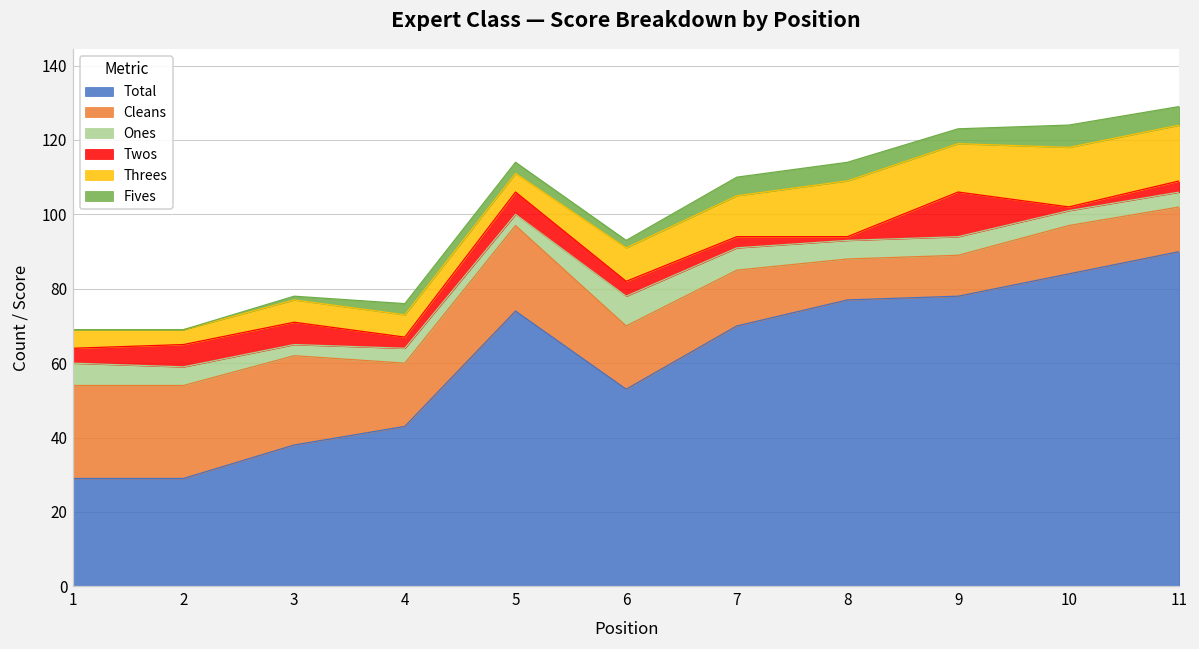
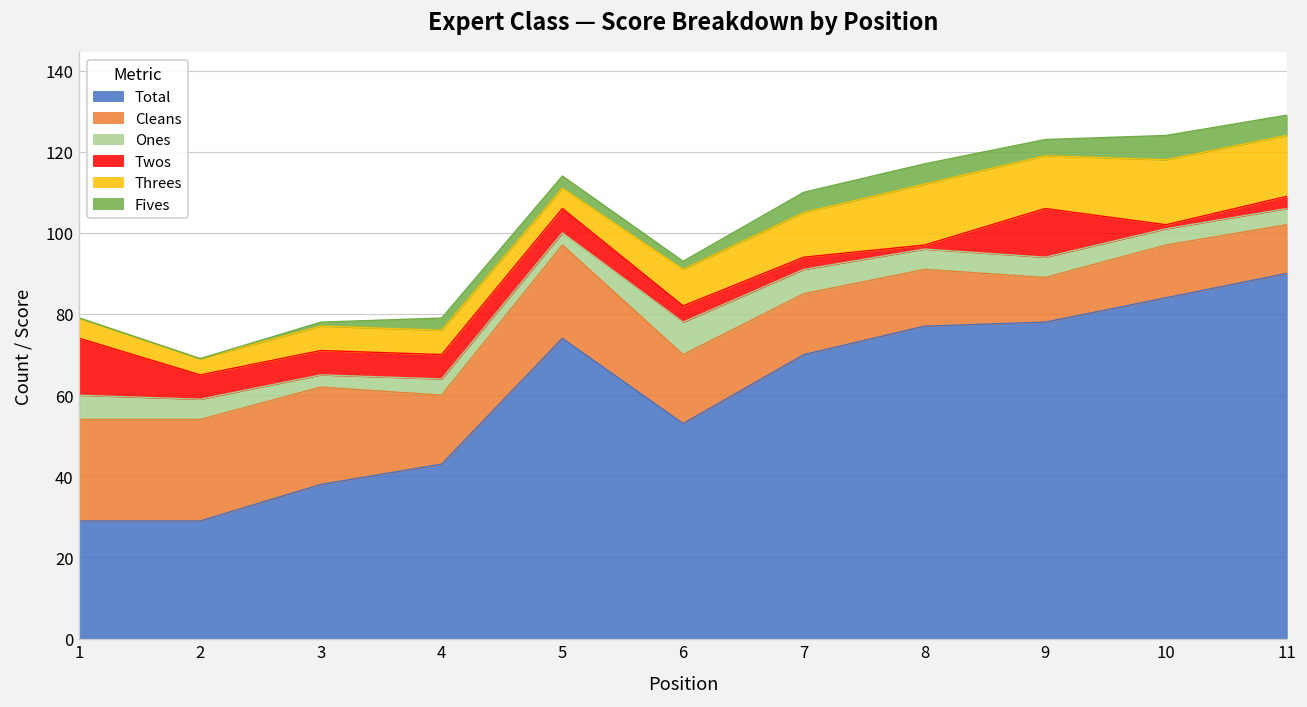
  {
    "Total": {
      "1": 29,
      "2": 29,
      "3": 38,
      "4": 43,
      "5": 74,
      "6": 53,
      "7": 70,
      "8": 77,
      "9": 78,
      "10": 84,
      "11": 90
    },
    "Cleans": {
      "1": 25,
      "2": 25,
      "3": 24,
      "4": 17,
      "5": 23,
      "6": 17,
      "7": 15,
-     "8": 11,
+     "8": 14,
      "9": 11,
      "10": 13,
      "11": 12
    },
    "Ones": {
      "1": 6,
      "2": 5,
      "3": 3,
      "4": 4,
      "5": 3,
      "6": 8,
      "7": 6,
      "8": 5,
      "9": 5,
      "10": 4,
      "11": 4
    },
    "Twos": {
-     "1": 4,
+     "1": 14,
      "2": 6,
      "3": 6,
-     "4": 3,
+     "4": 6,
      "5": 6,
      "6": 4,
      "7": 3,
      "8": 1,
      "9": 12,
      "10": 1,
      "11": 3
    },
    "Threes": {
      "3": 6,
      "4": 6,
      "5": 5,
      "6": 9,
      "7": 11,
      "8": 15,
      "9": 13,
      "10": 16,
      "11": 15
    },
    "Fives": {
      "3": 1,
      "4": 3,
      "5": 3,
      "6": 2,
      "7": 5,
      "8": 5,
      "9": 4,
      "10": 6,
      "11": 5
    }
  }
